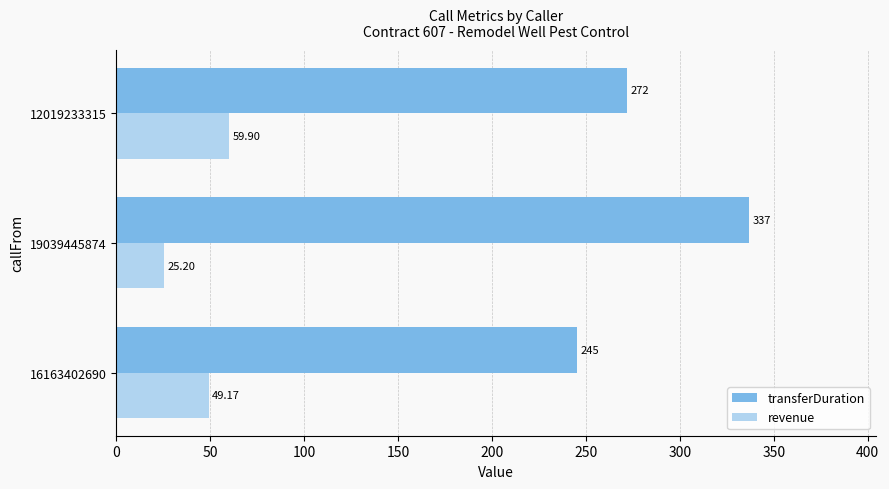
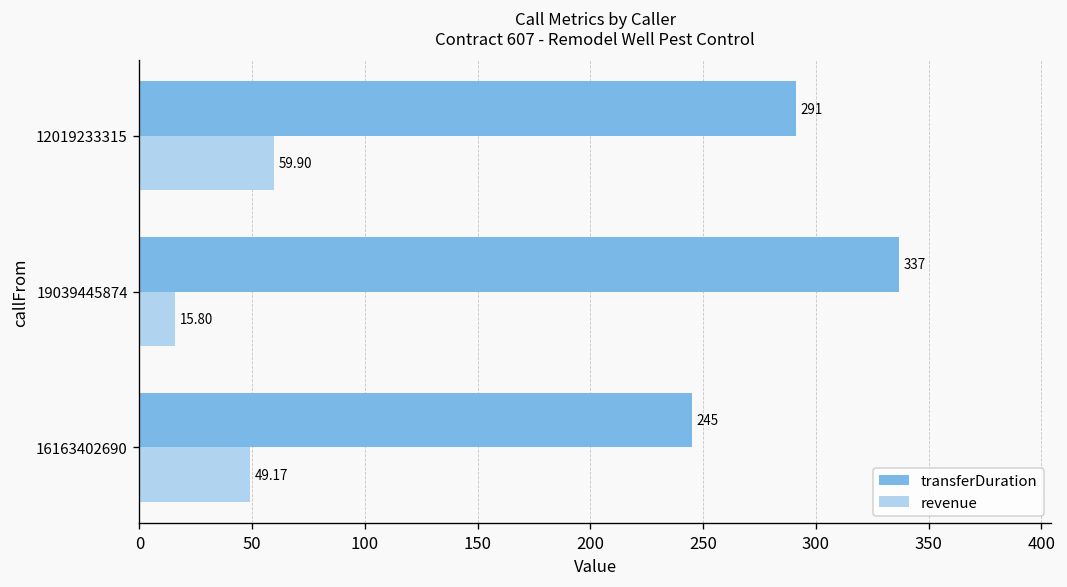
  {
    "transferDuration": {
-     "12019233315": 272,
+     "12019233315": 291,
      "19039445874": 337,
      "16163402690": 245
    },
    "revenue": {
      "12019233315": 59.90,
-     "19039445874": 25.20,
+     "19039445874": 15.80,
      "16163402690": 49.17
    }
  }
